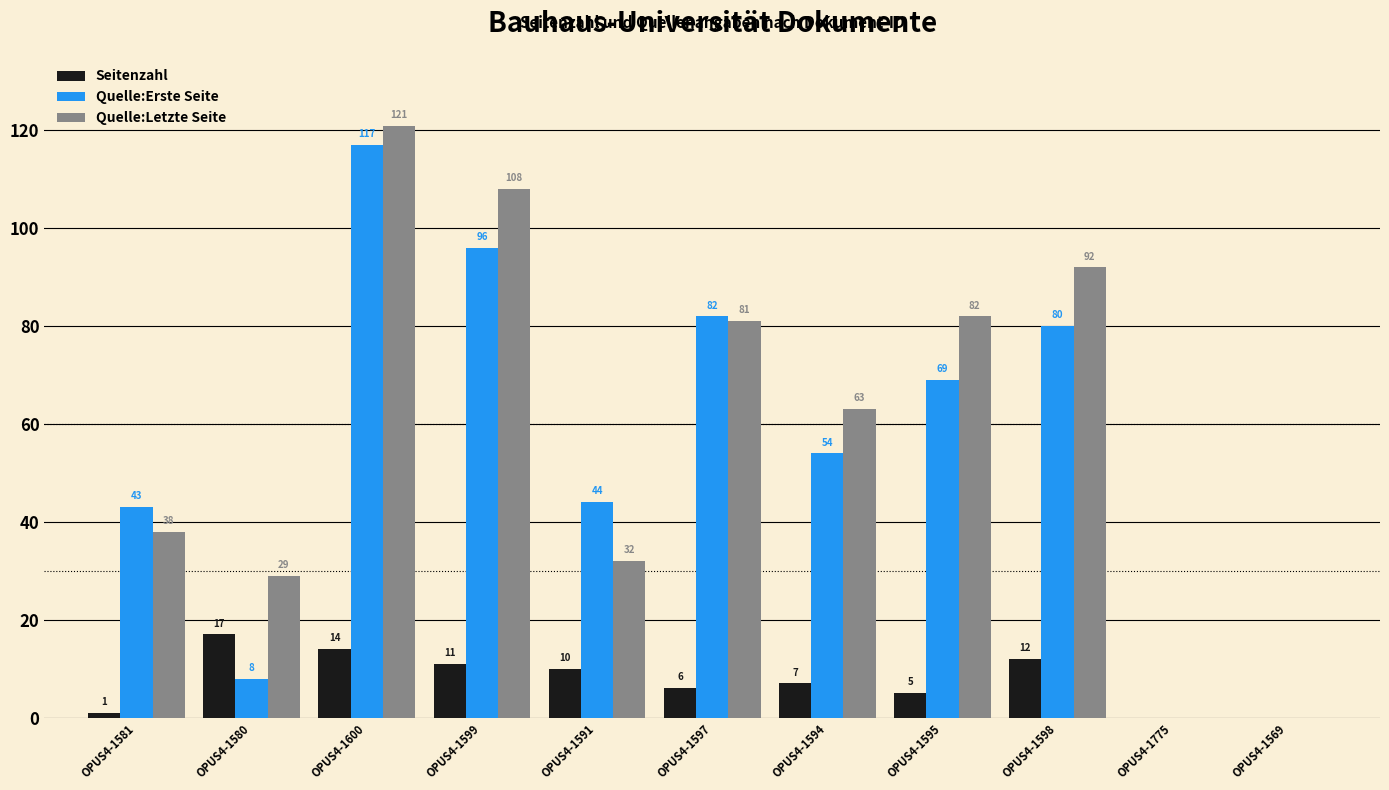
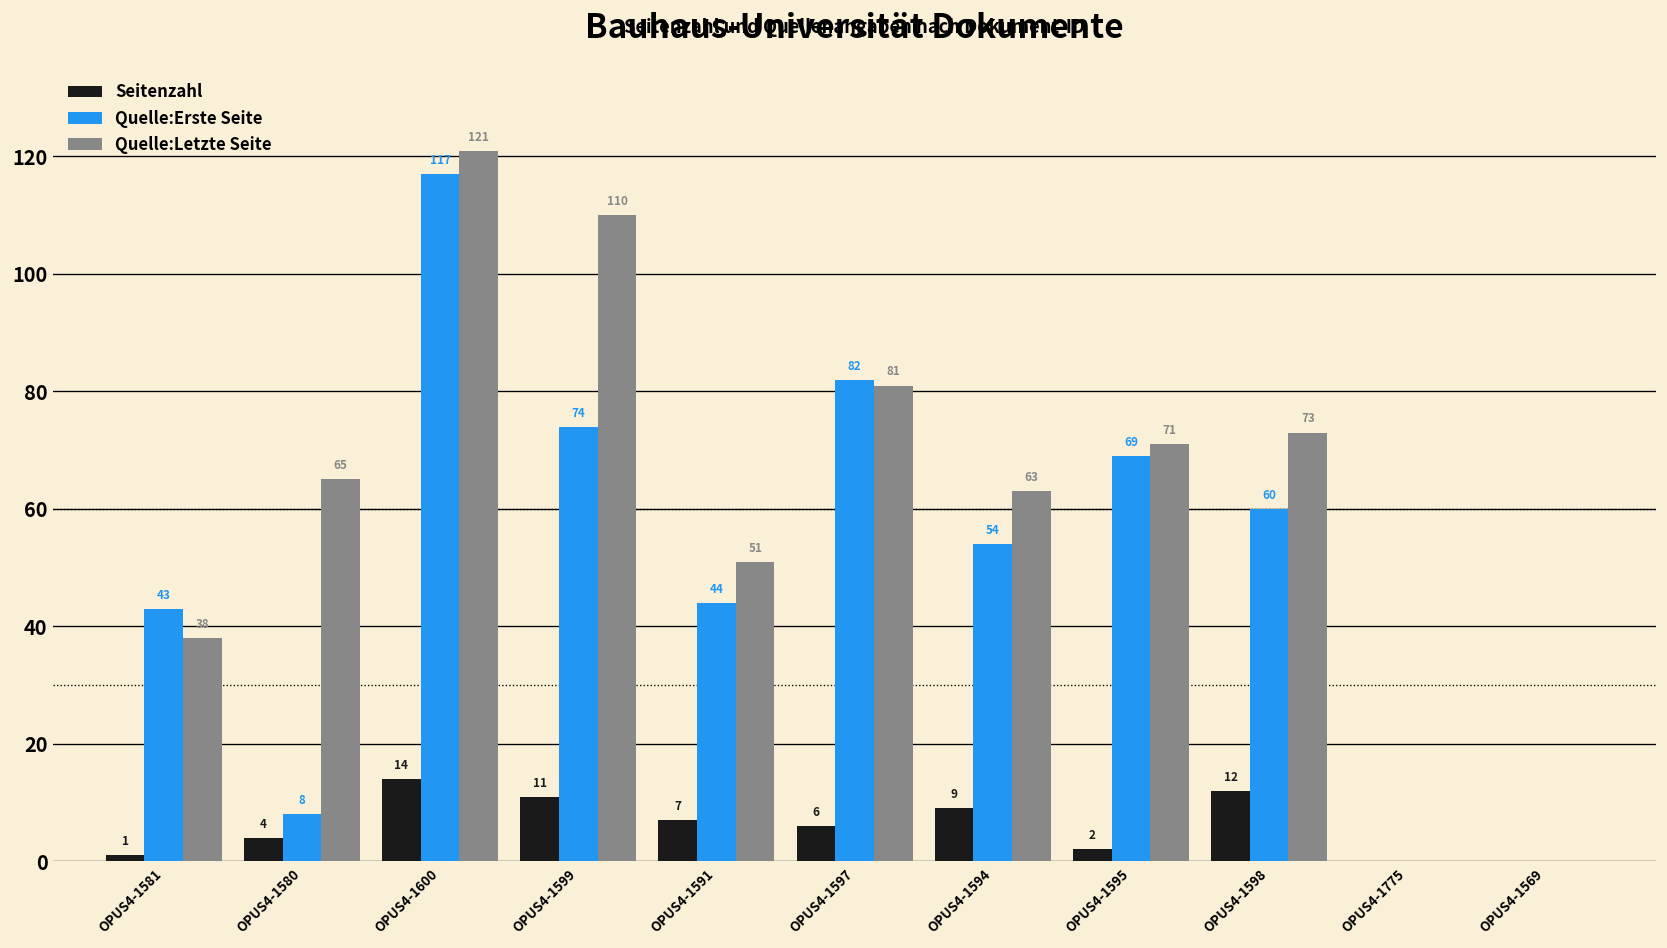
  {
    "Seitenzahl": {
      "OPUS4-1581": 1,
-     "OPUS4-1580": 17,
+     "OPUS4-1580": 4,
      "OPUS4-1600": 14,
      "OPUS4-1599": 11,
-     "OPUS4-1591": 10,
+     "OPUS4-1591": 7,
      "OPUS4-1597": 6,
-     "OPUS4-1594": 7,
-     "OPUS4-1595": 5,
+     "OPUS4-1594": 9,
+     "OPUS4-1595": 2,
      "OPUS4-1598": 12
    },
    "Quelle:Erste Seite": {
      "OPUS4-1581": 43,
      "OPUS4-1580": 8,
      "OPUS4-1600": 117,
-     "OPUS4-1599": 96,
+     "OPUS4-1599": 74,
      "OPUS4-1591": 44,
      "OPUS4-1597": 82,
      "OPUS4-1594": 54,
      "OPUS4-1595": 69,
-     "OPUS4-1598": 80
+     "OPUS4-1598": 60
    },
    "Quelle:Letzte Seite": {
      "OPUS4-1581": 38,
-     "OPUS4-1580": 29,
+     "OPUS4-1580": 65,
      "OPUS4-1600": 121,
-     "OPUS4-1599": 108,
-     "OPUS4-1591": 32,
+     "OPUS4-1599": 110,
+     "OPUS4-1591": 51,
      "OPUS4-1597": 81,
      "OPUS4-1594": 63,
-     "OPUS4-1595": 82,
-     "OPUS4-1598": 92
+     "OPUS4-1595": 71,
+     "OPUS4-1598": 73
    }
  }
